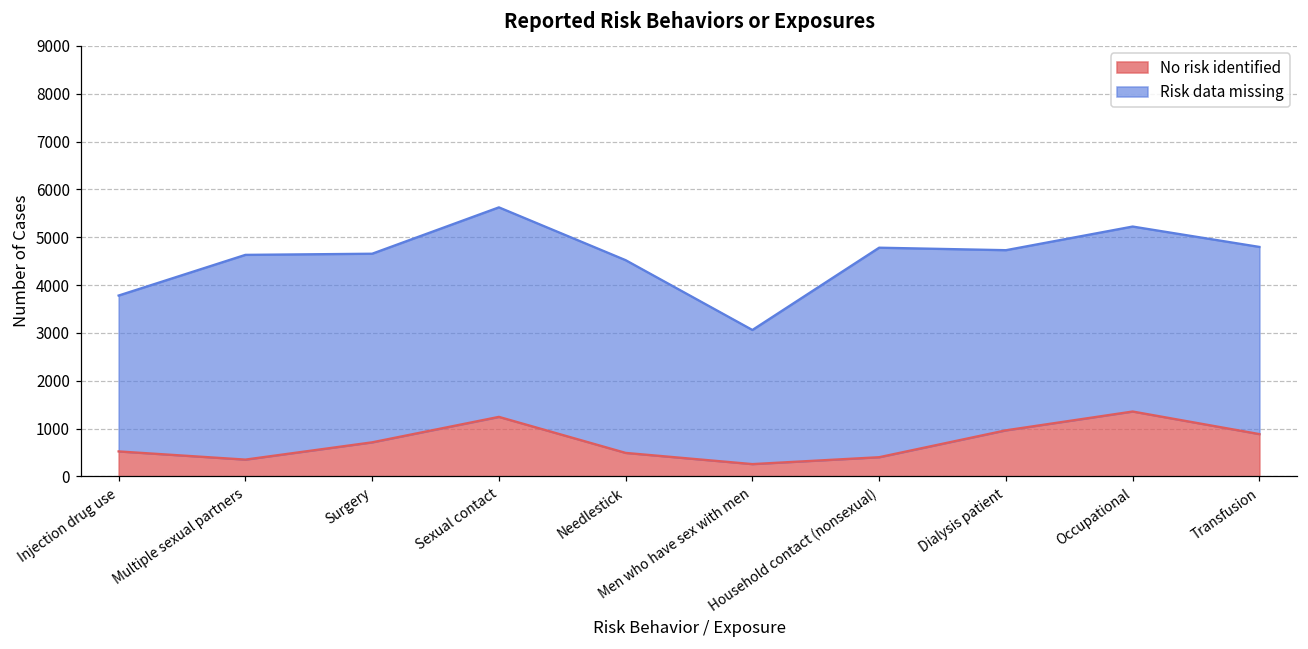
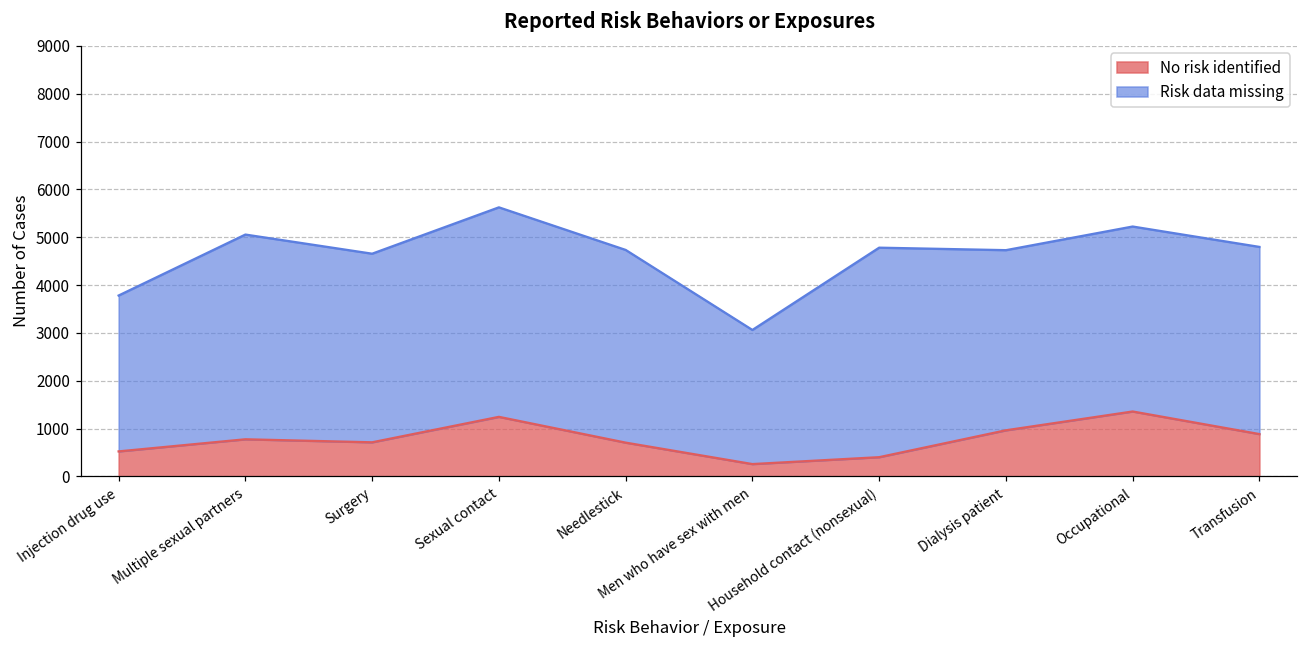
  {
    "No risk identified": {
      "Injection drug use": 500,
-     "Multiple sexual partners": 400,
+     "Multiple sexual partners": 800,
      "Surgery": 700,
      "Sexual contact": 1200,
-     "Needlestick": 500,
+     "Needlestick": 700,
      "Men who have sex with men": 300,
      "Household contact (nonsexual)": 400,
      "Dialysis patient": 1000,
      "Occupational": 1400,
      "Transfusion": 900
    },
    "Risk data missing": {
      "Injection drug use": 3300,
      "Multiple sexual partners": 4300,
      "Surgery": 3900,
      "Sexual contact": 4400,
      "Needlestick": 4000,
      "Men who have sex with men": 2800,
      "Household contact (nonsexual)": 4400,
      "Dialysis patient": 3800,
      "Occupational": 3900,
      "Transfusion": 3900
    }
  }
